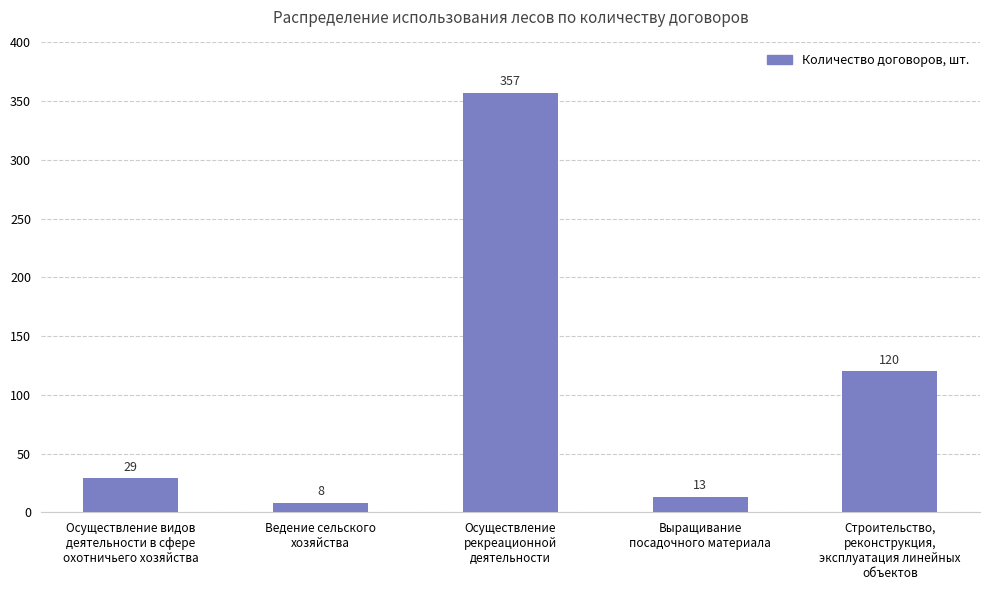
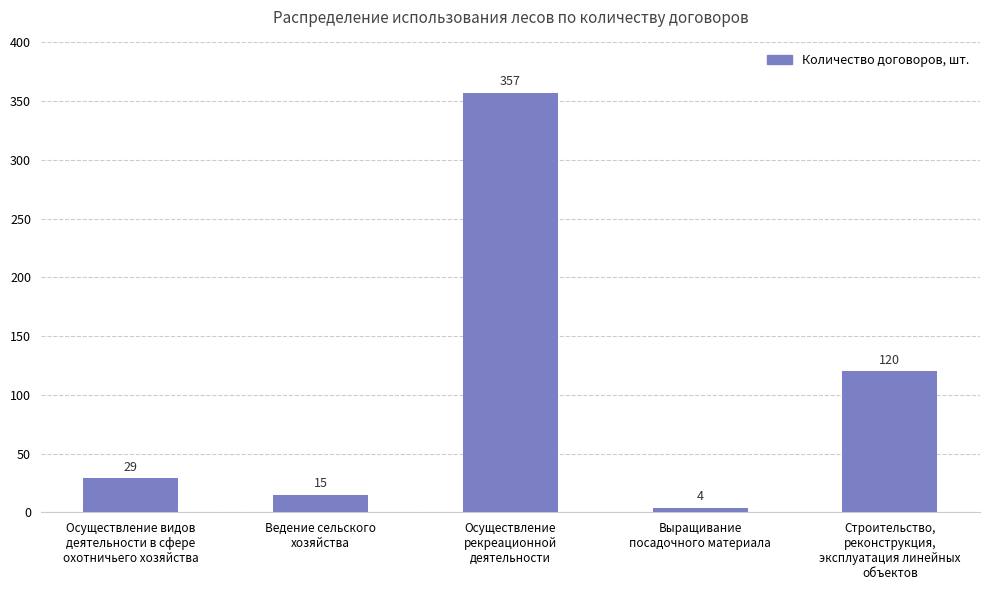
  {
    "Осуществление видов деятельности в сфере охотничьего хозяйства": 29,
-   "Ведение сельского хозяйства": 8,
+   "Ведение сельского хозяйства": 15,
    "Осуществление рекреационной деятельности": 357,
-   "Выращивание посадочного материала": 13,
+   "Выращивание посадочного материала": 4,
    "Строительство, реконструкция, эксплуатация линейных объектов": 120
  }
